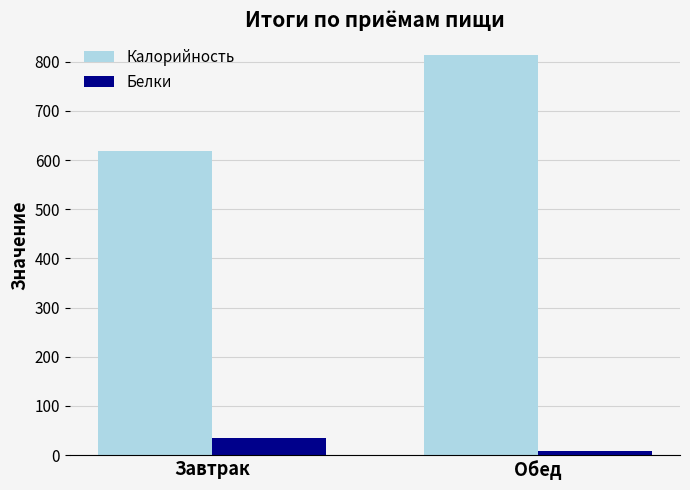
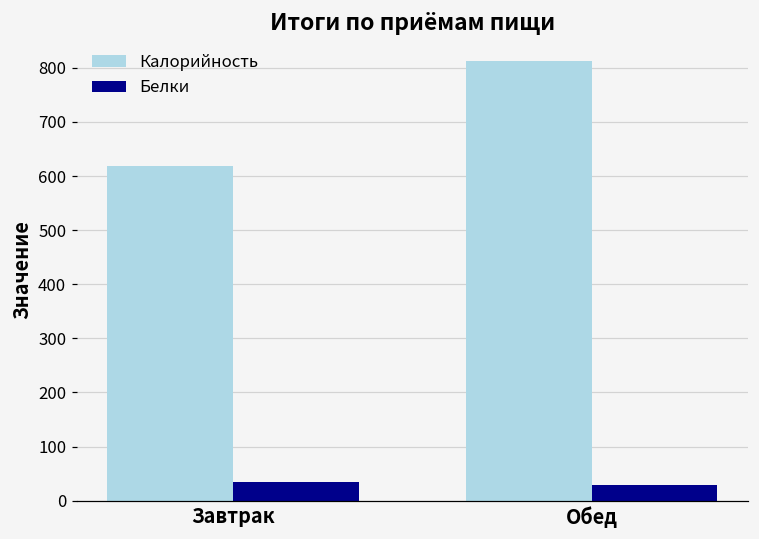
  {
    "Калорийность": {
      "Завтрак": 620,
      "Обед": 810
    },
    "Белки": {
      "Завтрак": 40,
-     "Обед": 10
+     "Обед": 30
    }
  }
